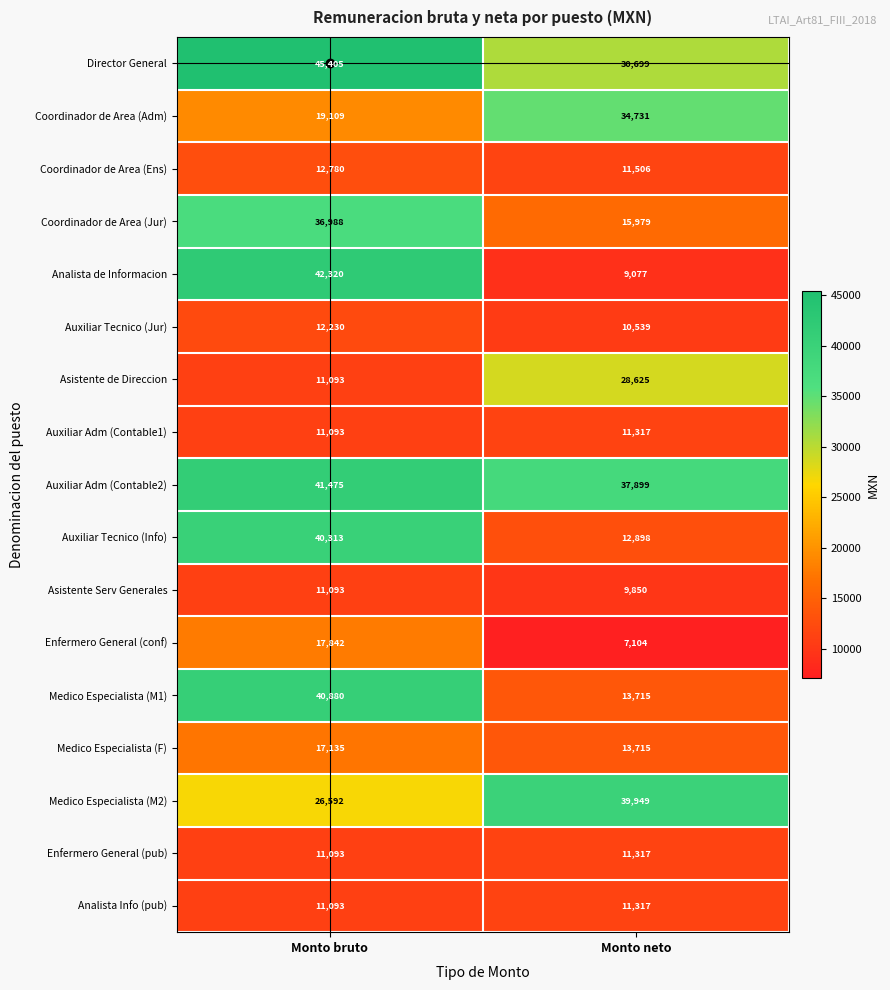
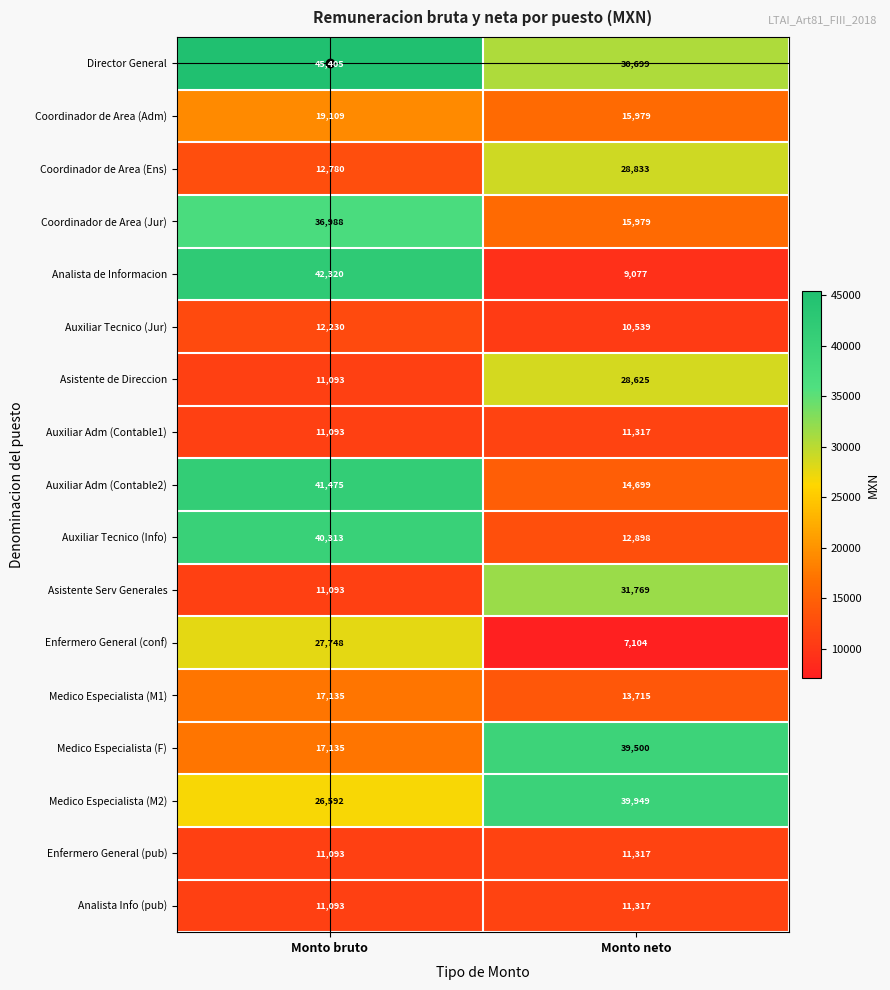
  {
    "Director General": {
      "Monto neto": "30,699"
    },
    "Coordinador de Area (Adm)": {
      "Monto bruto": "19,109",
-     "Monto neto": "34,731"
+     "Monto neto": "15,979"
    },
    "Coordinador de Area (Ens)": {
      "Monto bruto": "12,780",
-     "Monto neto": "11,506"
+     "Monto neto": "28,833"
    },
    "Coordinador de Area (Jur)": {
      "Monto bruto": "36,988",
      "Monto neto": "15,979"
    },
    "Analista de Informacion": {
      "Monto bruto": "42,320",
      "Monto neto": "9,077"
    },
    "Auxiliar Tecnico (Jur)": {
      "Monto bruto": "12,230",
      "Monto neto": "10,539"
    },
    "Asistente de Direccion": {
      "Monto bruto": "11,093",
      "Monto neto": "28,625"
    },
    "Auxiliar Adm (Contable1)": {
      "Monto bruto": "11,093",
      "Monto neto": "11,317"
    },
    "Auxiliar Adm (Contable2)": {
      "Monto bruto": "41,475",
-     "Monto neto": "37,899"
+     "Monto neto": "14,699"
    },
    "Auxiliar Tecnico (Info)": {
      "Monto bruto": "40,313",
      "Monto neto": "12,898"
    },
    "Asistente Serv Generales": {
      "Monto bruto": "11,093",
-     "Monto neto": "9,850"
+     "Monto neto": "31,769"
    },
    "Enfermero General (conf)": {
-     "Monto bruto": "17,842",
+     "Monto bruto": "27,748",
      "Monto neto": "7,104"
    },
    "Medico Especialista (M1)": {
-     "Monto bruto": "40,880",
+     "Monto bruto": "17,135",
      "Monto neto": "13,715"
    },
    "Medico Especialista (F)": {
      "Monto bruto": "17,135",
-     "Monto neto": "13,715"
+     "Monto neto": "39,500"
    },
    "Medico Especialista (M2)": {
      "Monto bruto": "26,592",
      "Monto neto": "39,949"
    },
    "Enfermero General (pub)": {
      "Monto bruto": "11,093",
      "Monto neto": "11,317"
    },
    "Analista Info (pub)": {
      "Monto bruto": "11,093",
      "Monto neto": "11,317"
    }
  }
